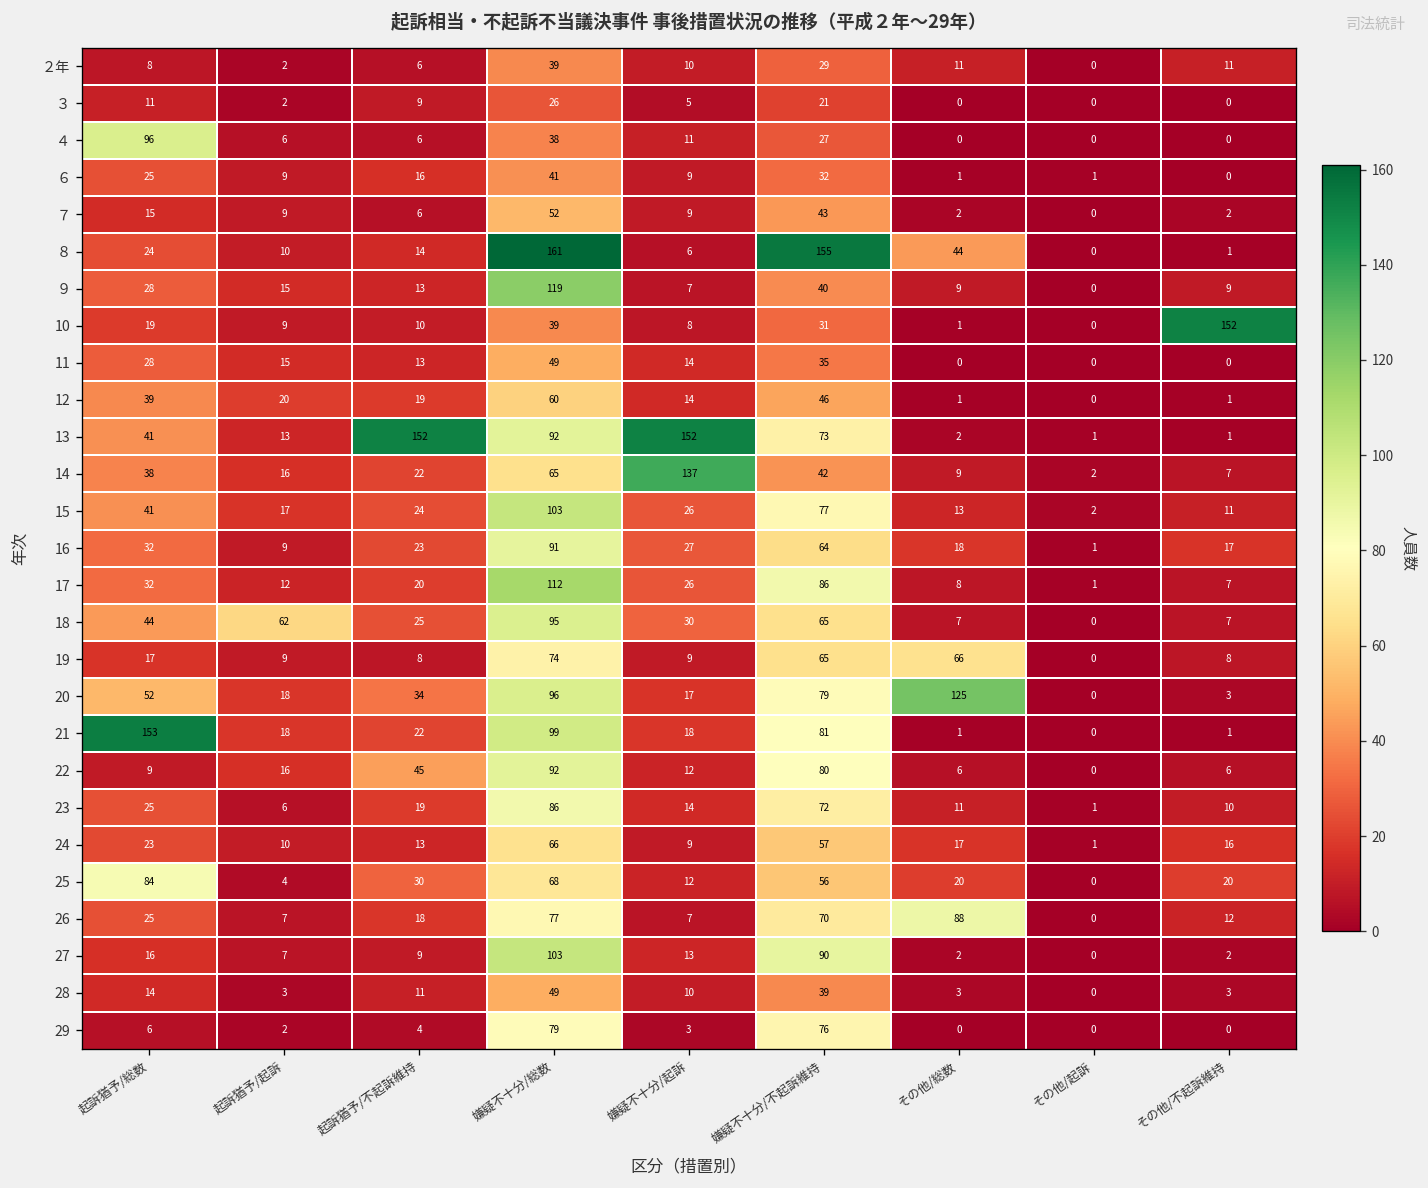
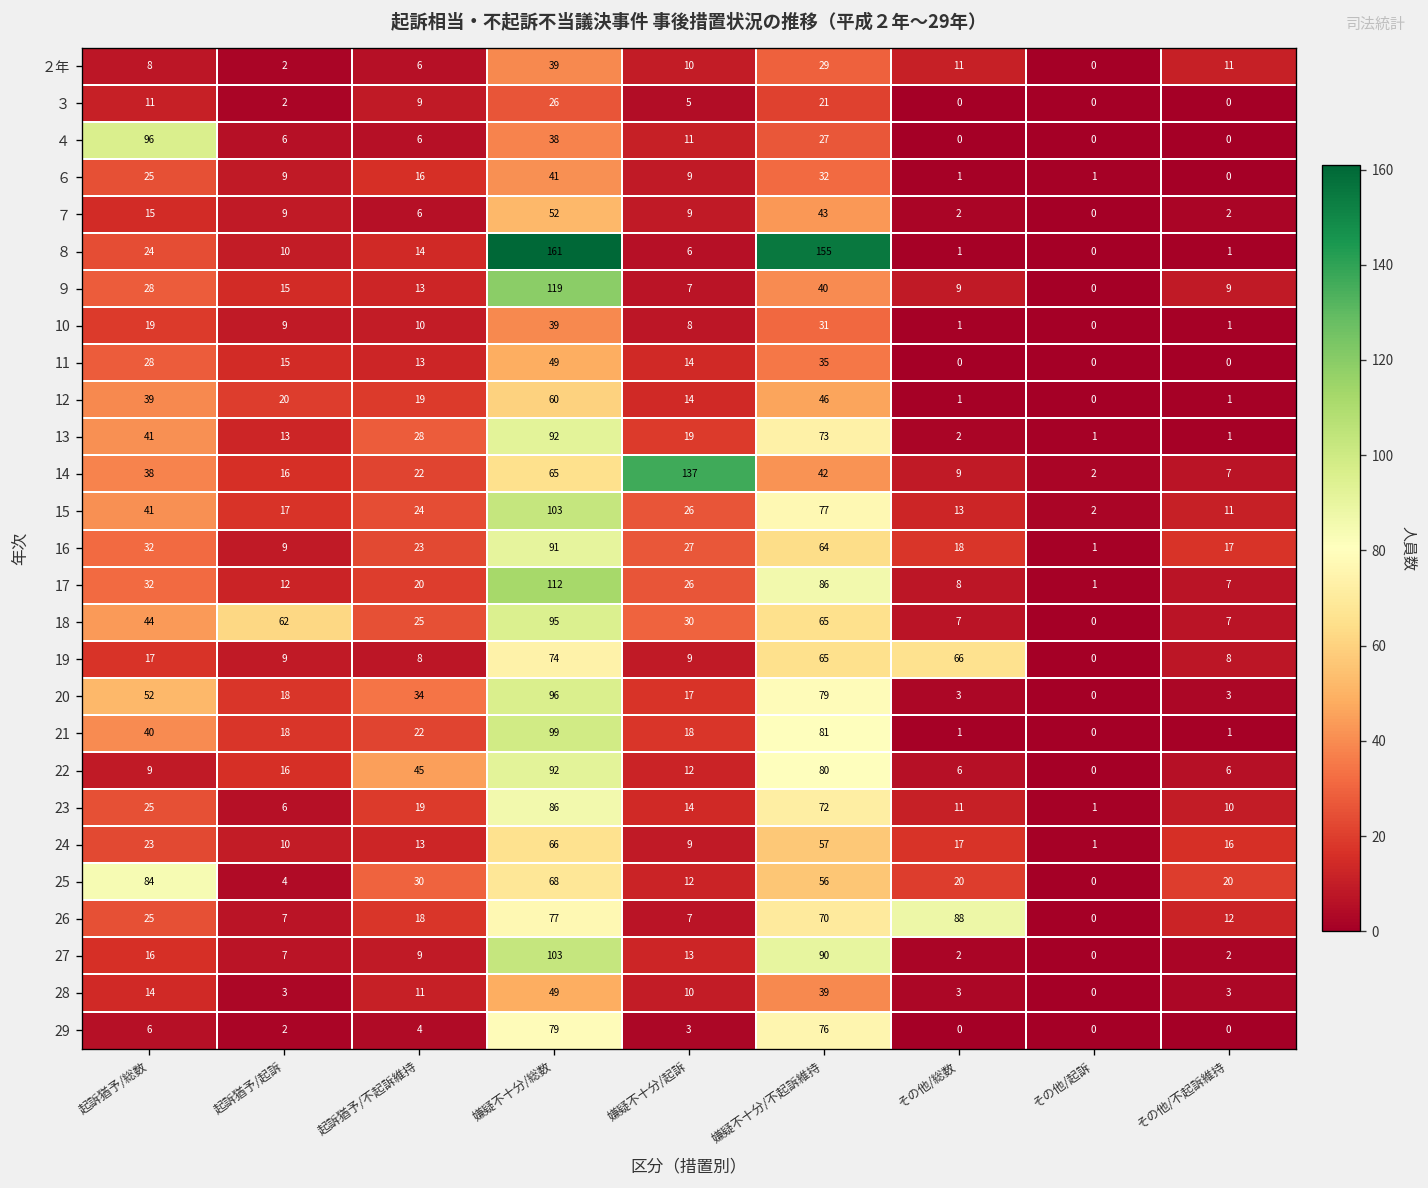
  {
    "８": {
      "起訴猶予/総数": 24,
      "起訴猶予/起訴": 10,
      "起訴猶予/不起訴維持": 14,
      "嫌疑不十分/総数": 161,
      "嫌疑不十分/起訴": 6,
      "嫌疑不十分/不起訴維持": 155,
-     "その他/総数": 44,
+     "その他/総数": 1,
      "その他/起訴": 0,
      "その他/不起訴維持": 1
    },
    "10": {
      "起訴猶予/総数": 19,
      "起訴猶予/起訴": 9,
      "起訴猶予/不起訴維持": 10,
      "嫌疑不十分/総数": 39,
      "嫌疑不十分/起訴": 8,
      "嫌疑不十分/不起訴維持": 31,
      "その他/総数": 1,
      "その他/起訴": 0,
-     "その他/不起訴維持": 152
+     "その他/不起訴維持": 1
    },
    "13": {
      "起訴猶予/総数": 41,
      "起訴猶予/起訴": 13,
-     "起訴猶予/不起訴維持": 152,
+     "起訴猶予/不起訴維持": 28,
      "嫌疑不十分/総数": 92,
-     "嫌疑不十分/起訴": 152,
+     "嫌疑不十分/起訴": 19,
      "嫌疑不十分/不起訴維持": 73,
      "その他/総数": 2,
      "その他/起訴": 1,
      "その他/不起訴維持": 1
    },
    "20": {
      "起訴猶予/総数": 52,
      "起訴猶予/起訴": 18,
      "起訴猶予/不起訴維持": 34,
      "嫌疑不十分/総数": 96,
      "嫌疑不十分/起訴": 17,
      "嫌疑不十分/不起訴維持": 79,
-     "その他/総数": 125,
+     "その他/総数": 3,
      "その他/起訴": 0,
      "その他/不起訴維持": 3
    },
    "21": {
-     "起訴猶予/総数": 153,
+     "起訴猶予/総数": 40,
      "起訴猶予/起訴": 18,
      "起訴猶予/不起訴維持": 22,
      "嫌疑不十分/総数": 99,
      "嫌疑不十分/起訴": 18,
      "嫌疑不十分/不起訴維持": 81,
      "その他/総数": 1,
      "その他/起訴": 0,
      "その他/不起訴維持": 1
    }
  }
